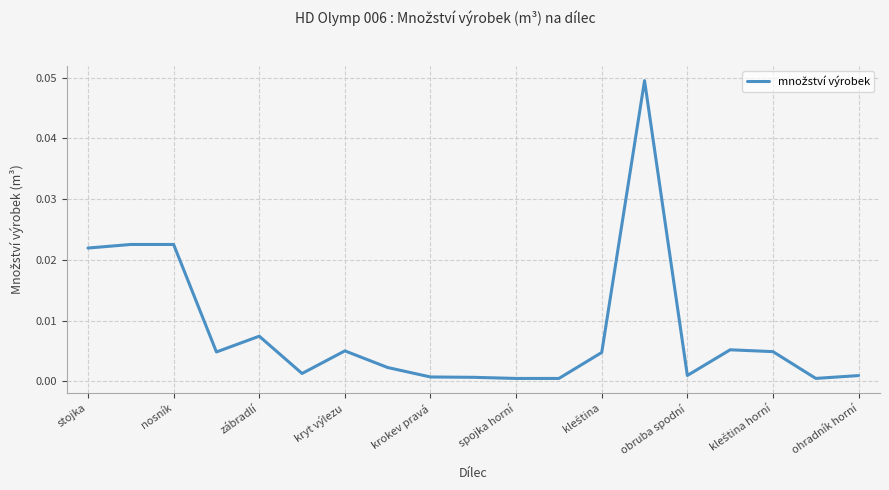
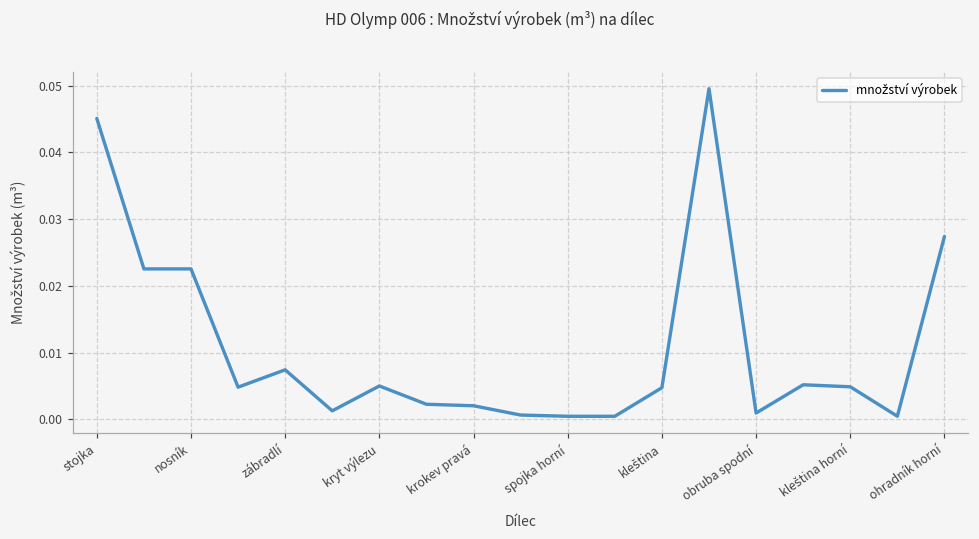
  {
-   "stojka": 0.022,
+   "stojka": 0.045,
    "nosník": 0.023,
    "zábradlí": 0.007,
    "kryt výlezu": 0.005,
-   "krokev pravá": 0.001,
+   "krokev pravá": 0.002,
    "spojka horní": 0.000,
    "kleština": 0.005,
    "obruba spodní": 0.001,
    "kleština horní": 0.005,
-   "ohradník horní": 0.001
+   "ohradník horní": 0.027
  }
